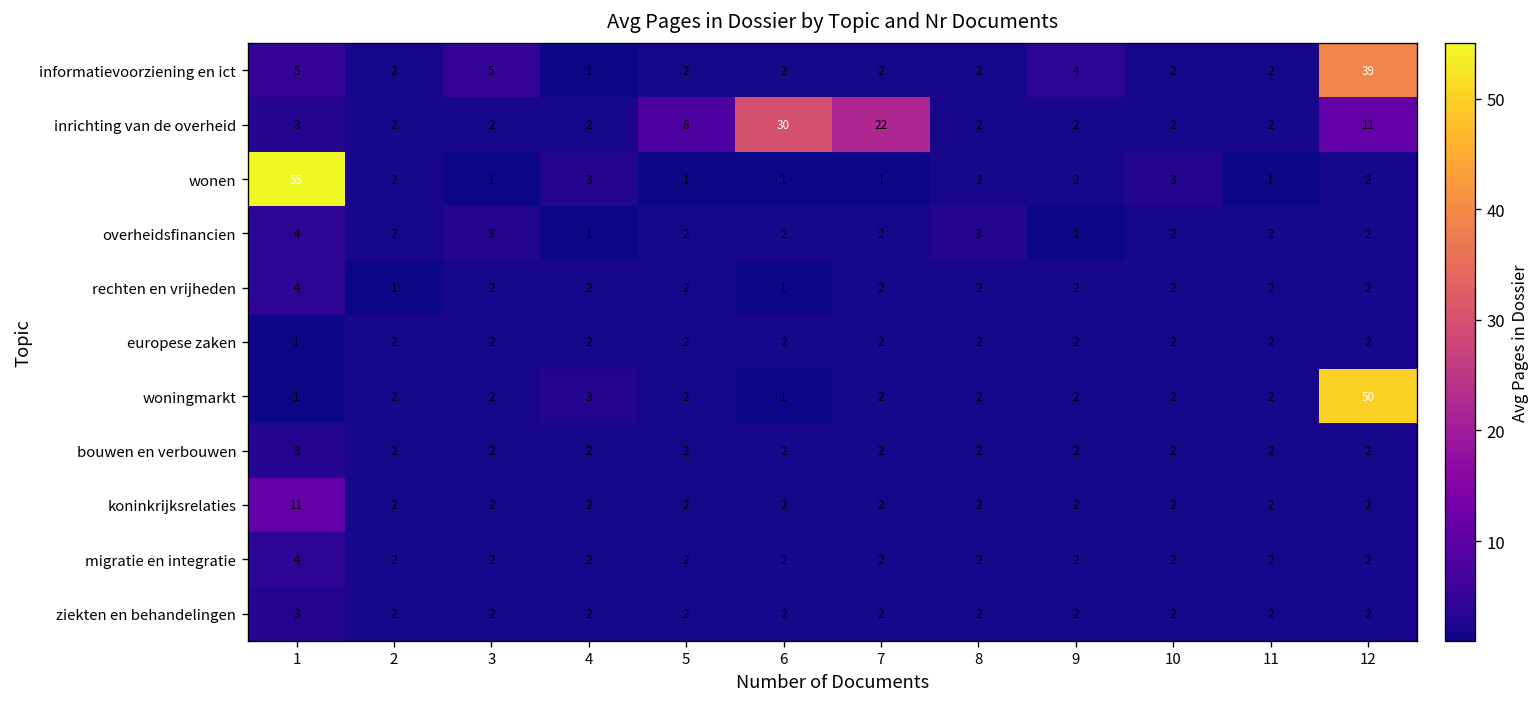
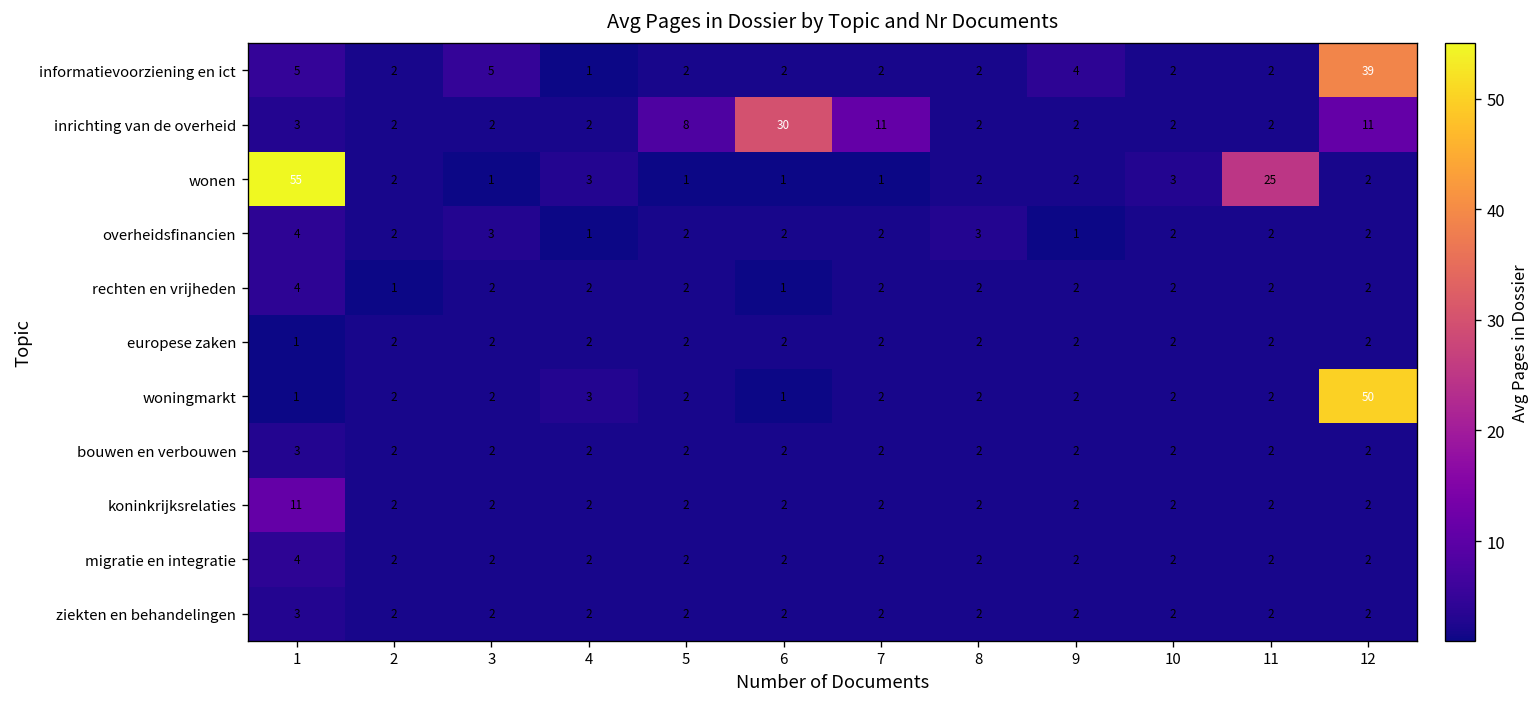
  {
    "informatievoorziening en ict": {
      "1": 5,
      "2": 2,
      "3": 5,
      "4": 1,
      "5": 2,
      "6": 2,
      "7": 2,
      "8": 2,
      "9": 4,
      "10": 2,
      "11": 2,
      "12": 39
    },
    "inrichting van de overheid": {
      "1": 3,
      "2": 2,
      "3": 2,
      "4": 2,
      "5": 8,
      "6": 30,
-     "7": 22,
+     "7": 11,
      "8": 2,
      "9": 2,
      "10": 2,
      "11": 2,
      "12": 11
    },
    "wonen": {
      "1": 55,
      "2": 2,
      "3": 1,
      "4": 3,
      "5": 1,
      "6": 1,
      "7": 1,
      "8": 2,
      "9": 2,
      "10": 3,
-     "11": 1,
+     "11": 25,
      "12": 2
    },
    "overheidsfinancien": {
      "1": 4,
      "2": 2,
      "3": 3,
      "4": 1,
      "5": 2,
      "6": 2,
      "7": 2,
      "8": 3,
      "9": 1,
      "10": 2,
      "11": 2,
      "12": 2
    },
    "rechten en vrijheden": {
      "1": 4,
      "2": 1,
      "3": 2,
      "4": 2,
      "5": 2,
      "6": 1,
      "7": 2,
      "8": 2,
      "9": 2,
      "10": 2,
      "11": 2,
      "12": 2
    },
    "europese zaken": {
      "1": 1,
      "2": 2,
      "3": 2,
      "4": 2,
      "5": 2,
      "6": 2,
      "7": 2,
      "8": 2,
      "9": 2,
      "10": 2,
      "11": 2,
      "12": 2
    },
    "woningmarkt": {
      "1": 1,
      "2": 2,
      "3": 2,
      "4": 3,
      "5": 2,
      "6": 1,
      "7": 2,
      "8": 2,
      "9": 2,
      "10": 2,
      "11": 2,
      "12": 50
    },
    "bouwen en verbouwen": {
      "1": 3,
      "2": 2,
      "3": 2,
      "4": 2,
      "5": 2,
      "6": 2,
      "7": 2,
      "8": 2,
      "9": 2,
      "10": 2,
      "11": 2,
      "12": 2
    },
    "koninkrijksrelaties": {
      "1": 11,
      "2": 2,
      "3": 2,
      "4": 2,
      "5": 2,
      "6": 2,
      "7": 2,
      "8": 2,
      "9": 2,
      "10": 2,
      "11": 2,
      "12": 2
    },
    "migratie en integratie": {
      "1": 4,
      "2": 2,
      "3": 2,
      "4": 2,
      "5": 2,
      "6": 2,
      "7": 2,
      "8": 2,
      "9": 2,
      "10": 2,
      "11": 2,
      "12": 2
    },
    "ziekten en behandelingen": {
      "1": 3,
      "2": 2,
      "3": 2,
      "4": 2,
      "5": 2,
      "6": 2,
      "7": 2,
      "8": 2,
      "9": 2,
      "10": 2,
      "11": 2,
      "12": 2
    }
  }
